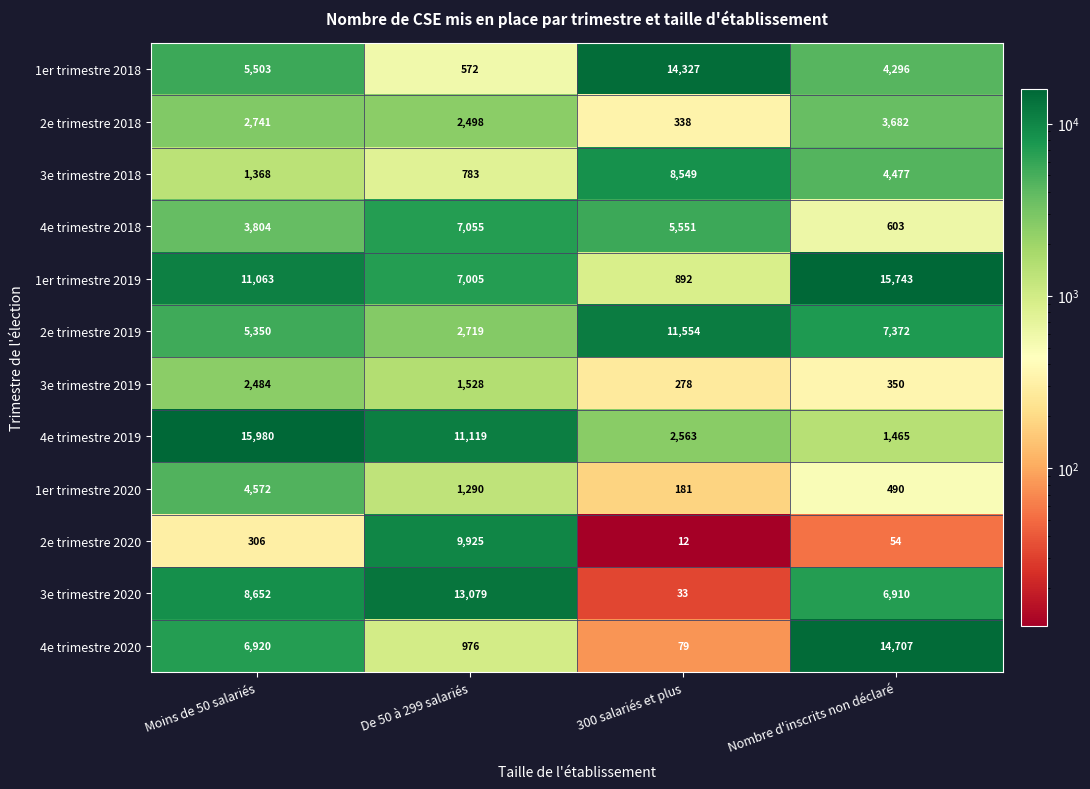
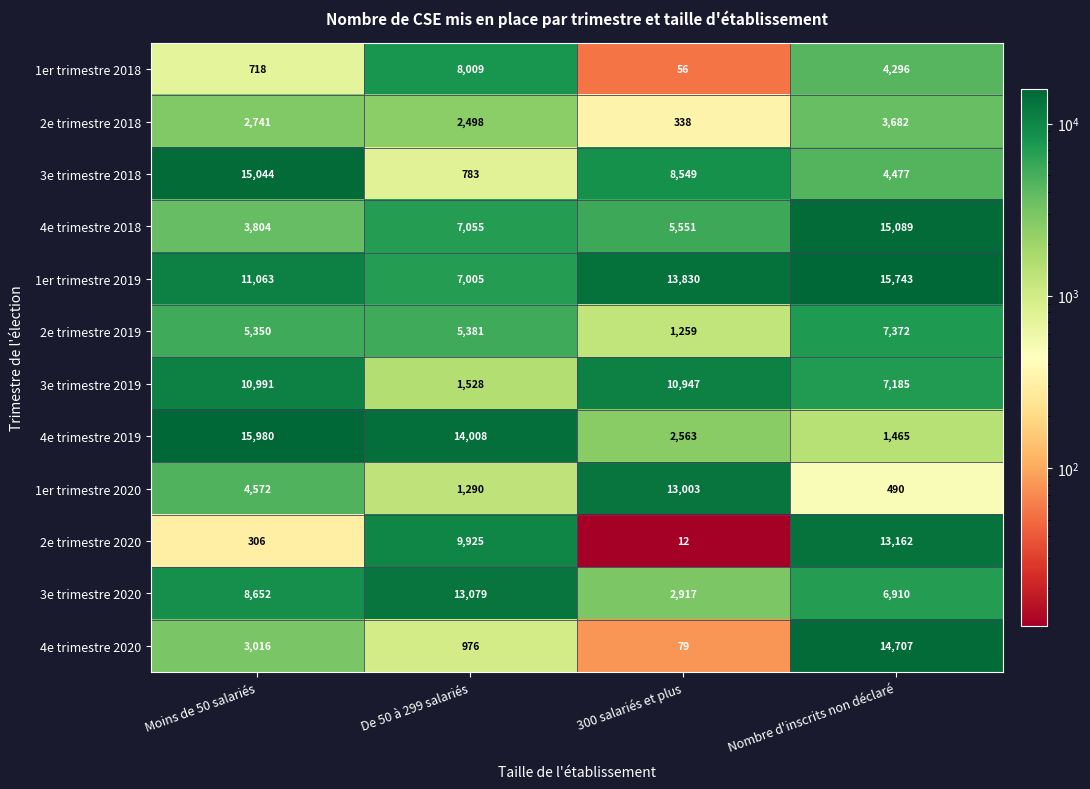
  {
    "1er trimestre 2018": {
-     "Moins de 50 salariés": "5,503",
-     "De 50 à 299 salariés": "572",
-     "300 salariés et plus": "14,327",
+     "Moins de 50 salariés": "718",
+     "De 50 à 299 salariés": "8,009",
+     "300 salariés et plus": "56",
      "Nombre d'inscrits non déclaré": "4,296"
    },
    "2e trimestre 2018": {
      "Moins de 50 salariés": "2,741",
      "De 50 à 299 salariés": "2,498",
      "300 salariés et plus": "338",
      "Nombre d'inscrits non déclaré": "3,682"
    },
    "3e trimestre 2018": {
-     "Moins de 50 salariés": "1,368",
+     "Moins de 50 salariés": "15,044",
      "De 50 à 299 salariés": "783",
      "300 salariés et plus": "8,549",
      "Nombre d'inscrits non déclaré": "4,477"
    },
    "4e trimestre 2018": {
      "Moins de 50 salariés": "3,804",
      "De 50 à 299 salariés": "7,055",
      "300 salariés et plus": "5,551",
-     "Nombre d'inscrits non déclaré": "603"
+     "Nombre d'inscrits non déclaré": "15,089"
    },
    "1er trimestre 2019": {
      "Moins de 50 salariés": "11,063",
      "De 50 à 299 salariés": "7,005",
-     "300 salariés et plus": "892",
+     "300 salariés et plus": "13,830",
      "Nombre d'inscrits non déclaré": "15,743"
    },
    "2e trimestre 2019": {
      "Moins de 50 salariés": "5,350",
-     "De 50 à 299 salariés": "2,719",
-     "300 salariés et plus": "11,554",
+     "De 50 à 299 salariés": "5,381",
+     "300 salariés et plus": "1,259",
      "Nombre d'inscrits non déclaré": "7,372"
    },
    "3e trimestre 2019": {
-     "Moins de 50 salariés": "2,484",
+     "Moins de 50 salariés": "10,991",
      "De 50 à 299 salariés": "1,528",
-     "300 salariés et plus": "278",
-     "Nombre d'inscrits non déclaré": "350"
+     "300 salariés et plus": "10,947",
+     "Nombre d'inscrits non déclaré": "7,185"
    },
    "4e trimestre 2019": {
      "Moins de 50 salariés": "15,980",
-     "De 50 à 299 salariés": "11,119",
+     "De 50 à 299 salariés": "14,008",
      "300 salariés et plus": "2,563",
      "Nombre d'inscrits non déclaré": "1,465"
    },
    "1er trimestre 2020": {
      "Moins de 50 salariés": "4,572",
      "De 50 à 299 salariés": "1,290",
-     "300 salariés et plus": "181",
+     "300 salariés et plus": "13,003",
      "Nombre d'inscrits non déclaré": "490"
    },
    "2e trimestre 2020": {
      "Moins de 50 salariés": "306",
      "De 50 à 299 salariés": "9,925",
      "300 salariés et plus": "12",
-     "Nombre d'inscrits non déclaré": "54"
+     "Nombre d'inscrits non déclaré": "13,162"
    },
    "3e trimestre 2020": {
      "Moins de 50 salariés": "8,652",
      "De 50 à 299 salariés": "13,079",
-     "300 salariés et plus": "33",
+     "300 salariés et plus": "2,917",
      "Nombre d'inscrits non déclaré": "6,910"
    },
    "4e trimestre 2020": {
-     "Moins de 50 salariés": "6,920",
+     "Moins de 50 salariés": "3,016",
      "De 50 à 299 salariés": "976",
      "300 salariés et plus": "79",
      "Nombre d'inscrits non déclaré": "14,707"
    }
  }
